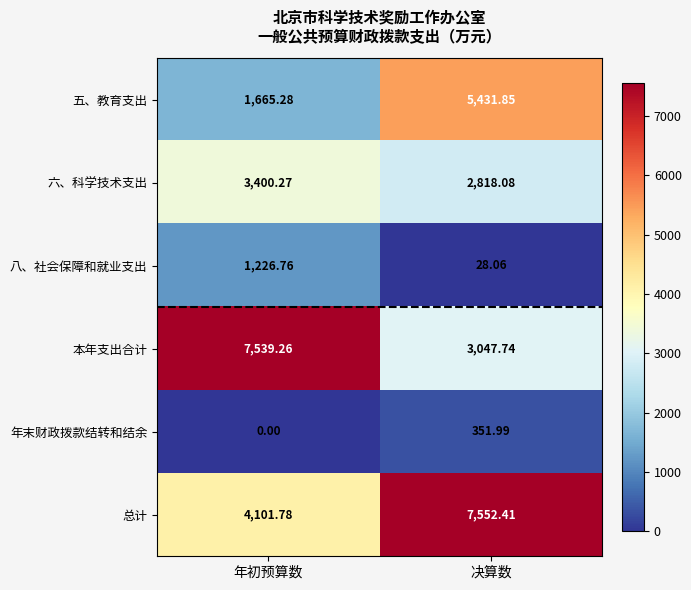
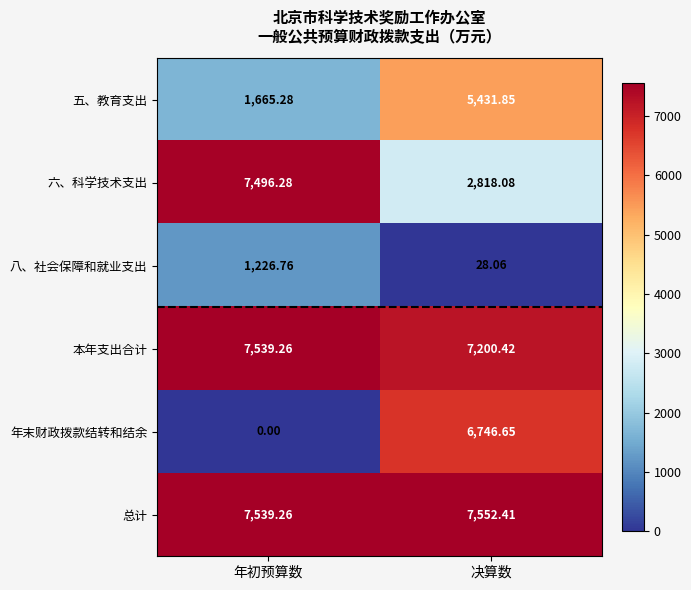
  {
    "五、教育支出": {
      "年初预算数": "1,665.28",
      "决算数": "5,431.85"
    },
    "六、科学技术支出": {
-     "年初预算数": "3,400.27",
+     "年初预算数": "7,496.28",
      "决算数": "2,818.08"
    },
    "八、社会保障和就业支出": {
      "年初预算数": "1,226.76",
      "决算数": "28.06"
    },
    "本年支出合计": {
      "年初预算数": "7,539.26",
-     "决算数": "3,047.74"
+     "决算数": "7,200.42"
    },
    "年末财政拨款结转和结余": {
      "年初预算数": "0.00",
-     "决算数": "351.99"
+     "决算数": "6,746.65"
    },
    "总计": {
-     "年初预算数": "4,101.78",
+     "年初预算数": "7,539.26",
      "决算数": "7,552.41"
    }
  }
